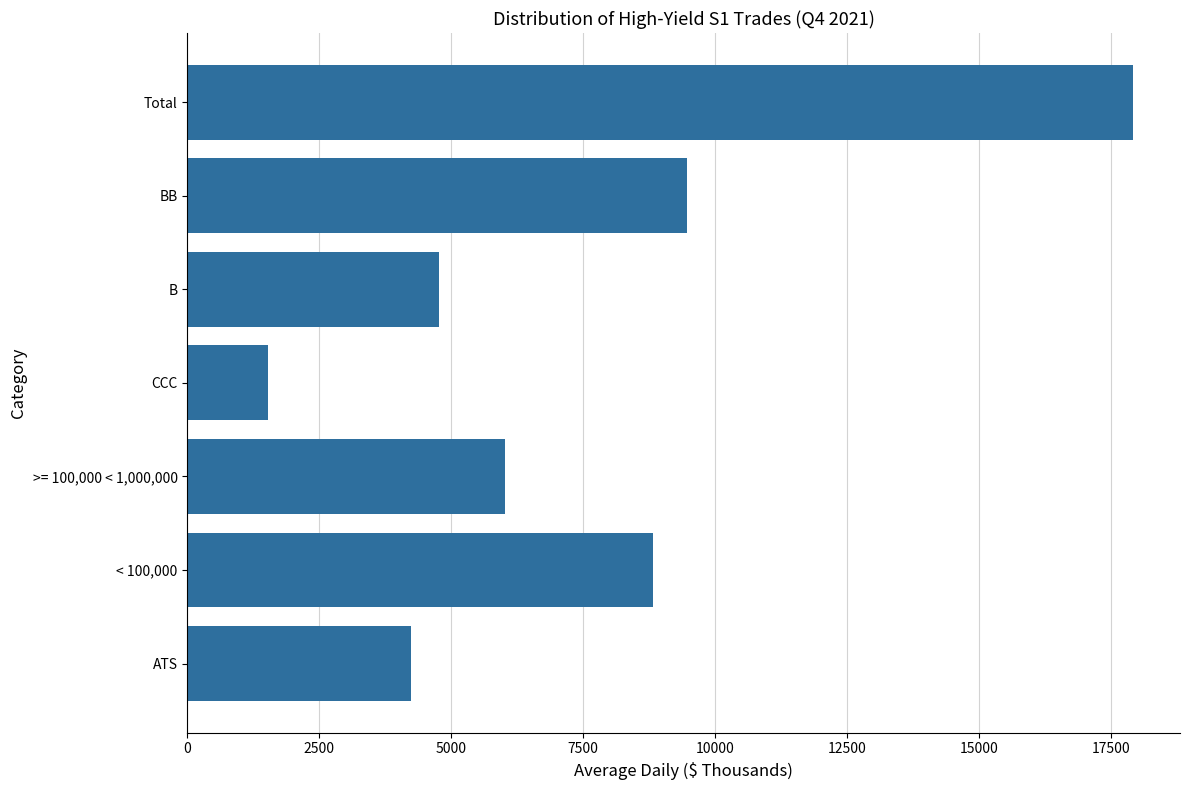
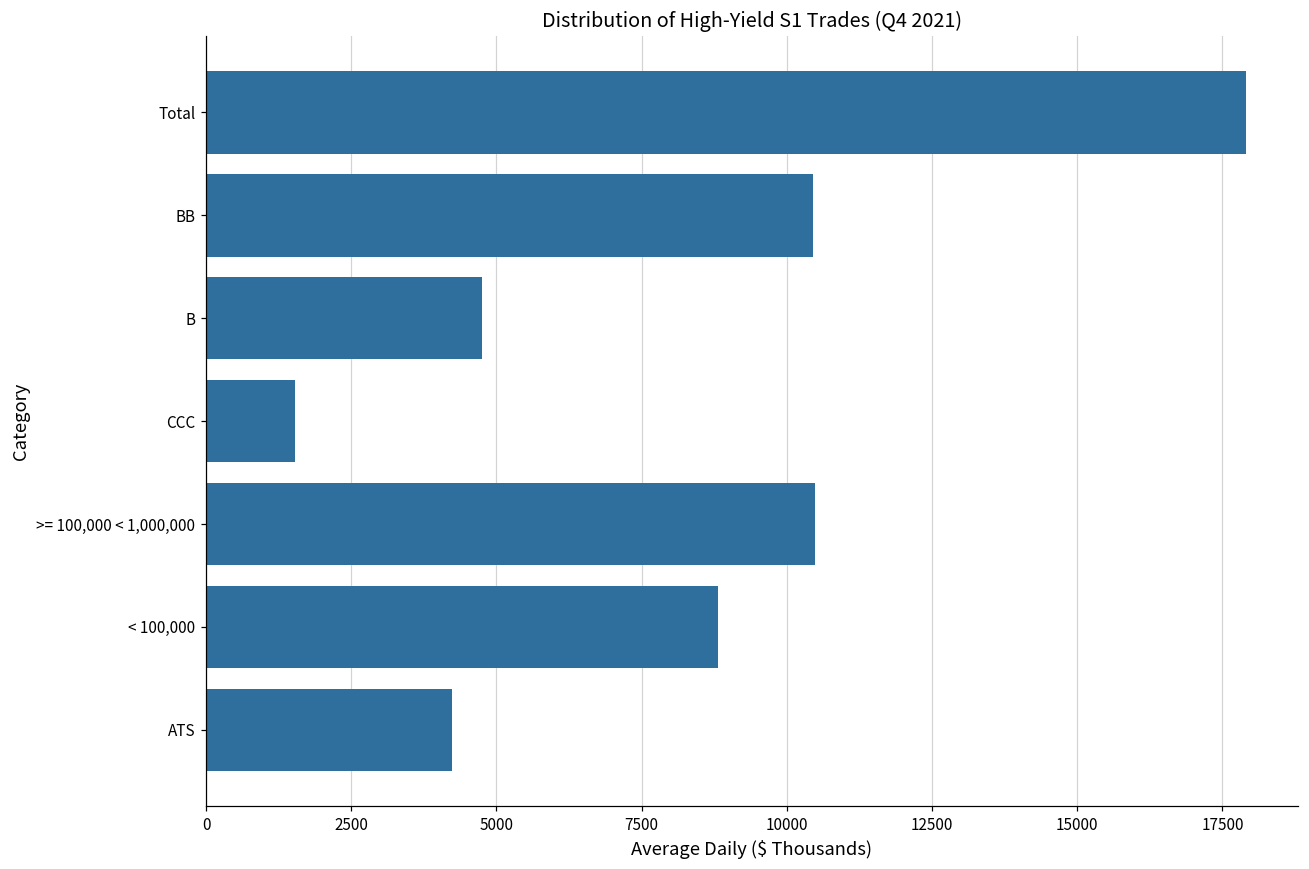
  {
    "Total": 17900,
-   "BB": 9500,
+   "BB": 10400,
    "B": 4800,
    "CCC": 1500,
-   ">= 100,000 < 1,000,000": 6000,
+   ">= 100,000 < 1,000,000": 10500,
    "< 100,000": 8800,
    "ATS": 4200
  }
